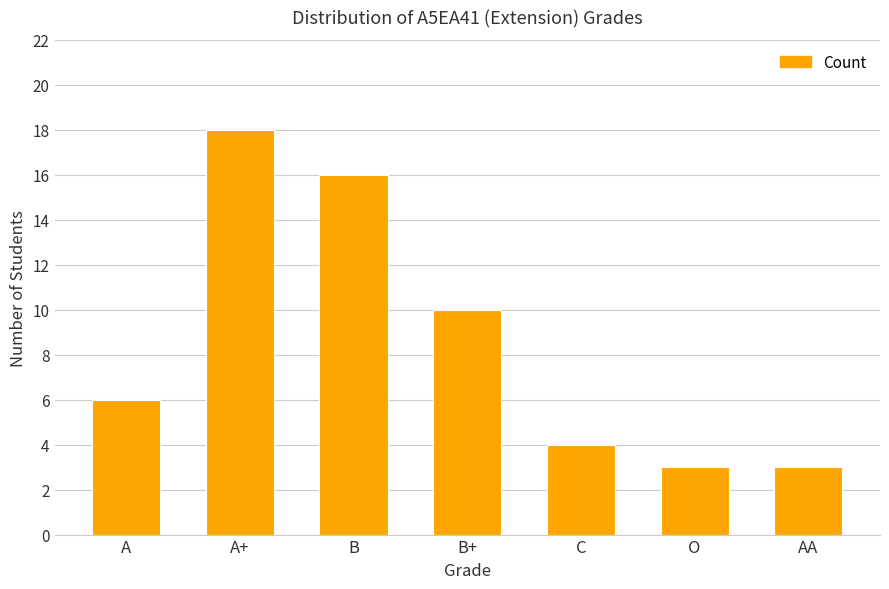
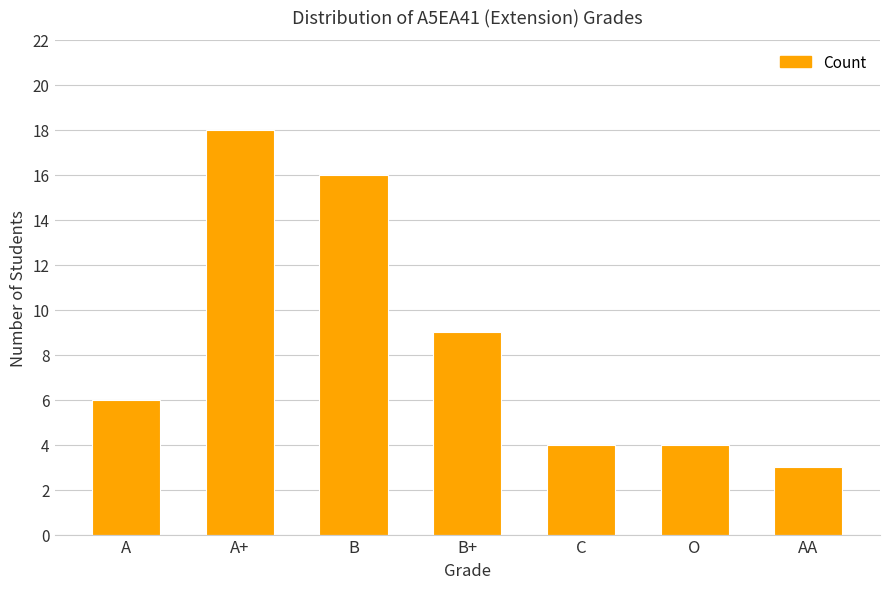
  {
    "A": 6,
    "A+": 18,
    "B": 16,
-   "B+": 10,
+   "B+": 9,
    "C": 4,
-   "O": 3,
+   "O": 4,
    "AA": 3
  }
